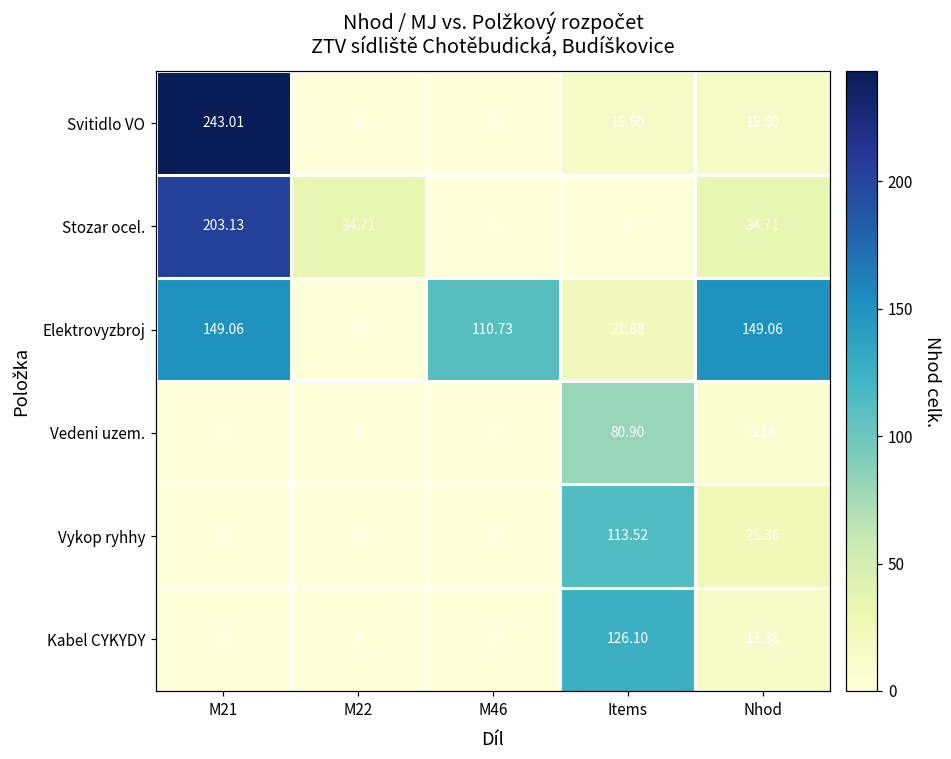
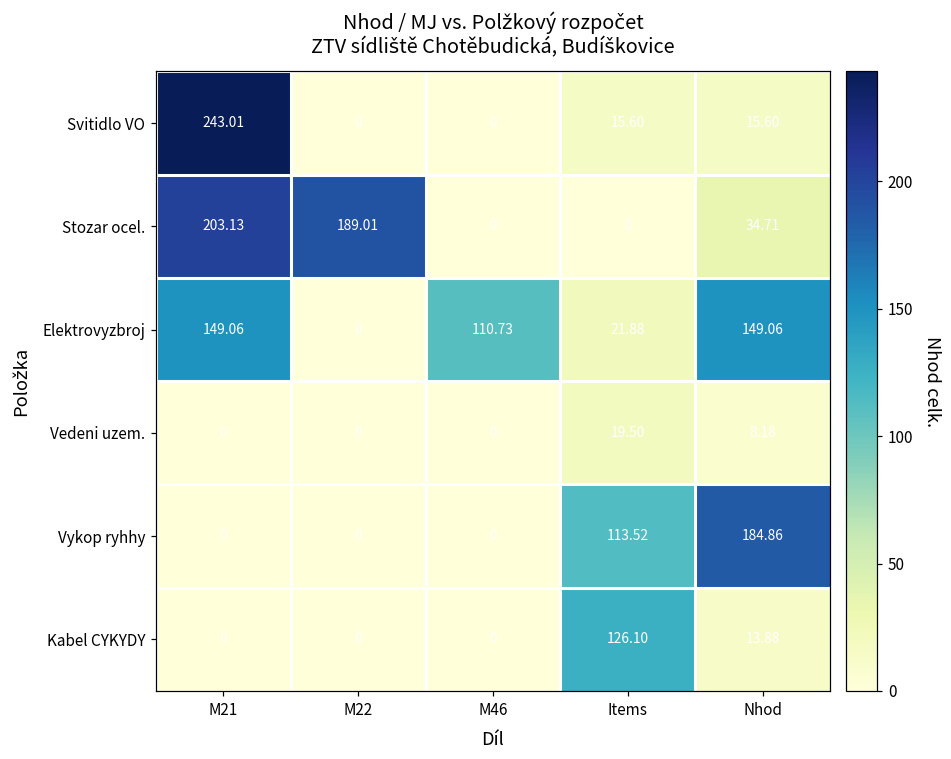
  {
    "Svitidlo VO": {
      "M21": 243.01,
      "Items": 15.60,
      "Nhod": 15.60
    },
    "Stozar ocel.": {
      "M21": 203.13,
-     "M22": 34.71,
+     "M22": 189.01,
      "Nhod": 34.71
    },
    "Elektrovyzbroj": {
      "M21": 149.06,
      "M46": 110.73,
      "Items": 21.88,
      "Nhod": 149.06
    },
    "Vedeni uzem.": {
-     "Items": 80.90,
+     "Items": 19.50,
      "Nhod": 8.18
    },
    "Vykop ryhhy": {
      "Items": 113.52,
-     "Nhod": 25.36
+     "Nhod": 184.86
    },
    "Kabel CYKYDY": {
      "Items": 126.10,
      "Nhod": 13.88
    }
  }
